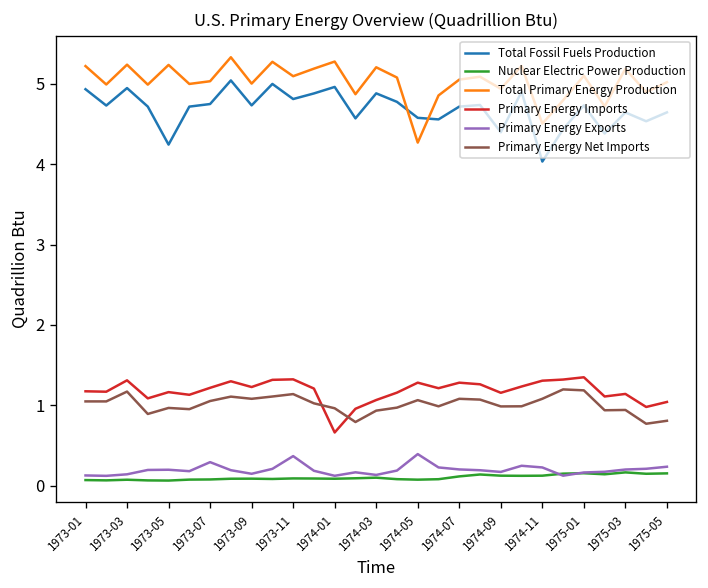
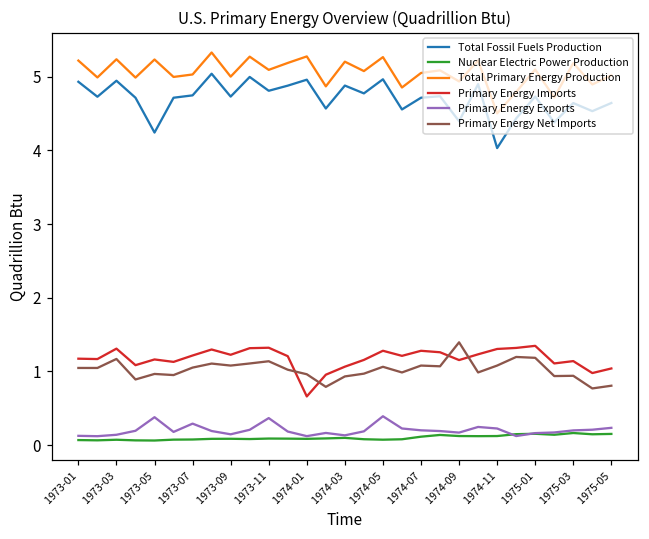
  {
    "Total Fossil Fuels Production": {
      "1973-01": 4.9,
      "1973-03": 4.9,
      "1973-05": 4.2,
      "1973-07": 4.7,
      "1973-09": 4.7,
      "1973-11": 4.8,
      "1974-01": 5.0,
      "1974-03": 4.9,
-     "1974-05": 4.6,
+     "1974-05": 5.0,
      "1974-07": 4.7,
      "1974-11": 4.0
    },
    "Nuclear Electric Power Production": {
      "1973-01": 0.1,
      "1973-03": 0.1,
      "1973-05": 0.1,
      "1973-07": 0.1,
      "1973-09": 0.1,
      "1973-11": 0.1,
      "1974-05": 0.1,
      "1974-07": 0.1,
      "1974-09": 0.1,
      "1974-11": 0.1,
      "1975-05": 0.2
    },
    "Total Primary Energy Production": {
      "1973-01": 5.2,
      "1973-03": 5.2,
      "1973-05": 5.2,
      "1973-07": 5.0,
      "1973-09": 5.0,
      "1973-11": 5.1,
      "1974-01": 5.3,
      "1974-03": 5.2,
-     "1974-05": 4.3,
+     "1974-05": 5.3,
      "1974-07": 5.1
    },
    "Primary Energy Imports": {
      "1973-01": 1.2,
      "1973-03": 1.3,
      "1973-05": 1.2,
      "1973-07": 1.2,
      "1973-09": 1.2,
      "1973-11": 1.3,
      "1974-01": 0.7,
      "1974-03": 1.1,
      "1974-05": 1.3,
      "1974-07": 1.3,
      "1974-09": 1.2,
      "1974-11": 1.3,
      "1975-01": 1.3,
      "1975-03": 1.1,
      "1975-05": 1.0
    },
    "Primary Energy Exports": {
      "1973-01": 0.1,
      "1973-03": 0.1,
-     "1973-05": 0.2,
+     "1973-05": 0.4,
      "1973-07": 0.3,
      "1973-09": 0.1,
      "1973-11": 0.4,
      "1974-05": 0.4,
      "1974-07": 0.2,
      "1974-09": 0.2,
      "1974-11": 0.2,
      "1975-05": 0.2
    },
    "Primary Energy Net Imports": {
      "1973-01": 1.0,
      "1973-03": 1.2,
      "1973-05": 1.0,
      "1973-07": 1.1,
      "1973-09": 1.1,
      "1973-11": 1.1,
      "1974-01": 1.0,
      "1974-03": 0.9,
      "1974-05": 1.1,
      "1974-07": 1.1,
-     "1974-09": 1.0,
+     "1974-09": 1.4,
      "1974-11": 1.1,
      "1975-01": 1.2,
      "1975-03": 0.9,
      "1975-05": 0.8
    }
  }
